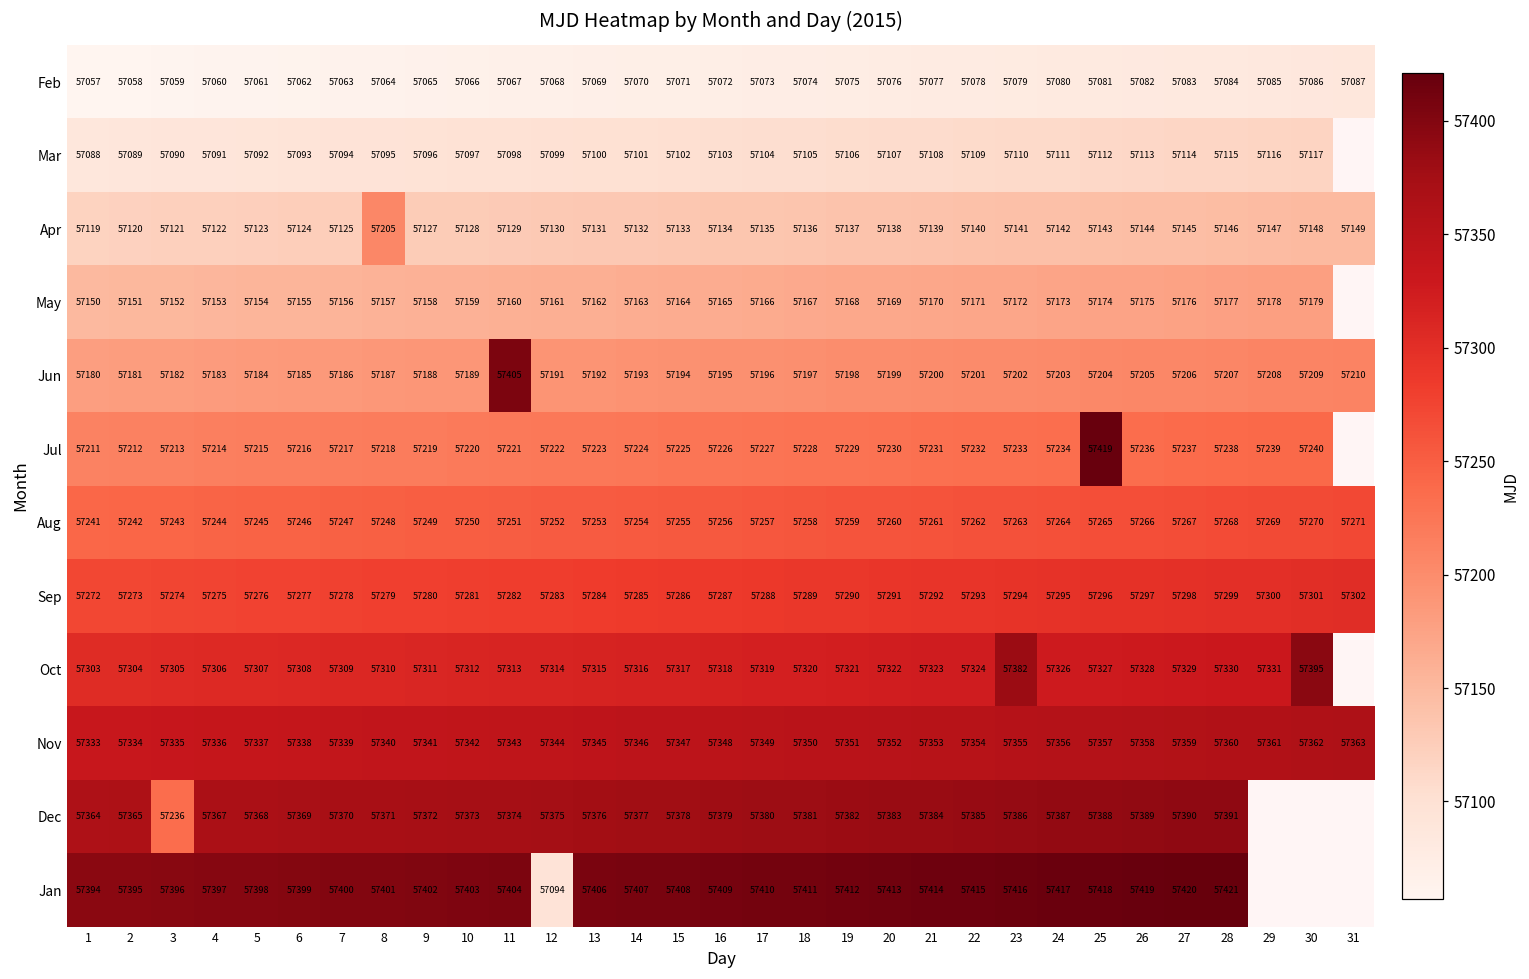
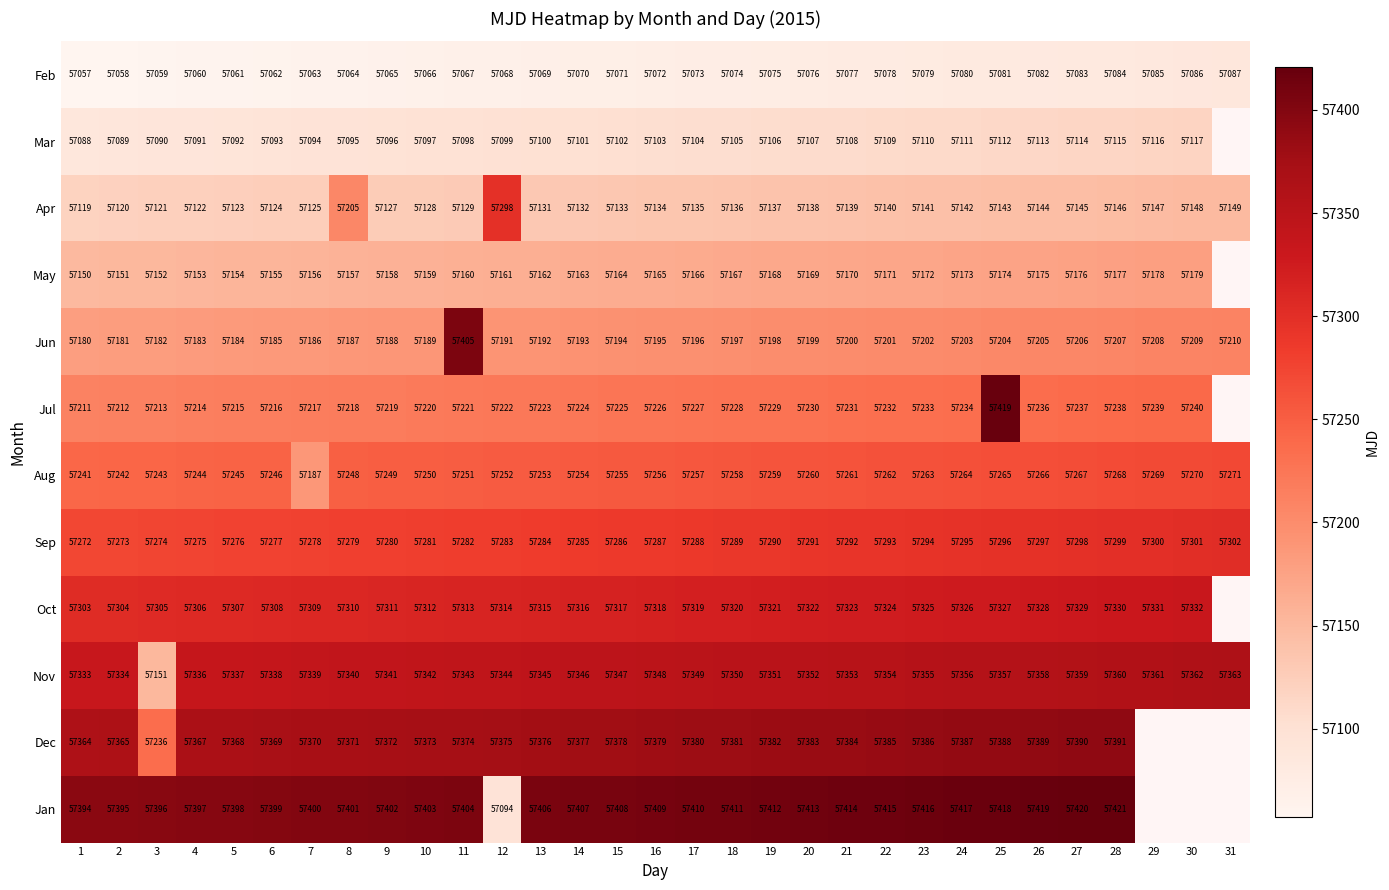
  {
    "Apr": {
      "1": 57119,
      "2": 57120,
      "3": 57121,
      "4": 57122,
      "5": 57123,
      "6": 57124,
      "7": 57125,
      "8": 57205,
      "9": 57127,
      "10": 57128,
      "11": 57129,
-     "12": 57130,
+     "12": 57298,
      "13": 57131,
      "14": 57132,
      "15": 57133,
      "16": 57134,
      "17": 57135,
      "18": 57136,
      "19": 57137,
      "20": 57138,
      "21": 57139,
      "22": 57140,
      "23": 57141,
      "24": 57142,
      "25": 57143,
      "26": 57144,
      "27": 57145,
      "28": 57146,
      "29": 57147,
      "30": 57148,
      "31": 57149
    },
    "Aug": {
      "1": 57241,
      "2": 57242,
      "3": 57243,
      "4": 57244,
      "5": 57245,
      "6": 57246,
-     "7": 57247,
+     "7": 57187,
      "8": 57248,
      "9": 57249,
      "10": 57250,
      "11": 57251,
      "12": 57252,
      "13": 57253,
      "14": 57254,
      "15": 57255,
      "16": 57256,
      "17": 57257,
      "18": 57258,
      "19": 57259,
      "20": 57260,
      "21": 57261,
      "22": 57262,
      "23": 57263,
      "24": 57264,
      "25": 57265,
      "26": 57266,
      "27": 57267,
      "28": 57268,
      "29": 57269,
      "30": 57270,
      "31": 57271
    },
    "Oct": {
      "1": 57303,
      "2": 57304,
      "3": 57305,
      "4": 57306,
      "5": 57307,
      "6": 57308,
      "7": 57309,
      "8": 57310,
      "9": 57311,
      "10": 57312,
      "11": 57313,
      "12": 57314,
      "13": 57315,
      "14": 57316,
      "15": 57317,
      "16": 57318,
      "17": 57319,
      "18": 57320,
      "19": 57321,
      "20": 57322,
      "21": 57323,
      "22": 57324,
-     "23": 57382,
+     "23": 57325,
      "24": 57326,
      "25": 57327,
      "26": 57328,
      "27": 57329,
      "28": 57330,
      "29": 57331,
-     "30": 57395
+     "30": 57332
    },
    "Nov": {
      "1": 57333,
      "2": 57334,
-     "3": 57335,
+     "3": 57151,
      "4": 57336,
      "5": 57337,
      "6": 57338,
      "7": 57339,
      "8": 57340,
      "9": 57341,
      "10": 57342,
      "11": 57343,
      "12": 57344,
      "13": 57345,
      "14": 57346,
      "15": 57347,
      "16": 57348,
      "17": 57349,
      "18": 57350,
      "19": 57351,
      "20": 57352,
      "21": 57353,
      "22": 57354,
      "23": 57355,
      "24": 57356,
      "25": 57357,
      "26": 57358,
      "27": 57359,
      "28": 57360,
      "29": 57361,
      "30": 57362,
      "31": 57363
    }
  }
